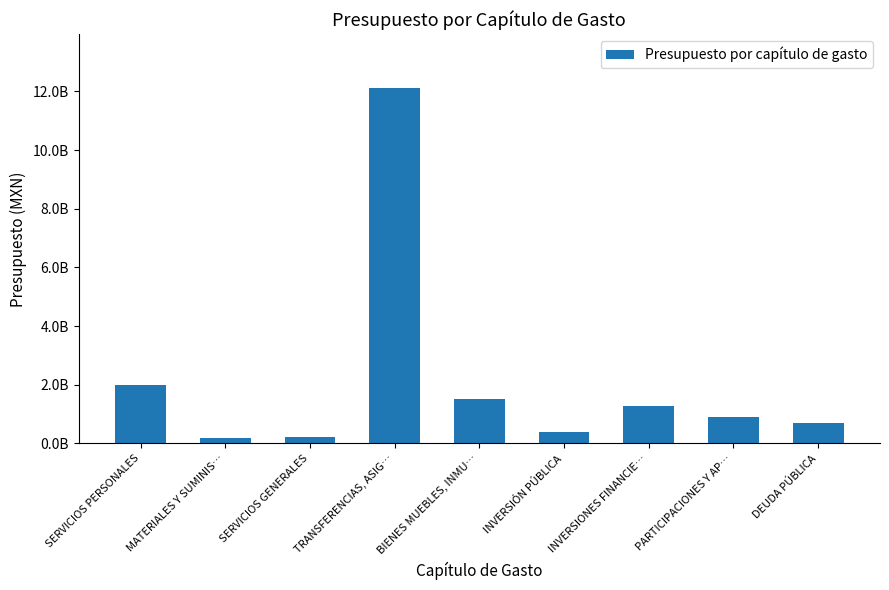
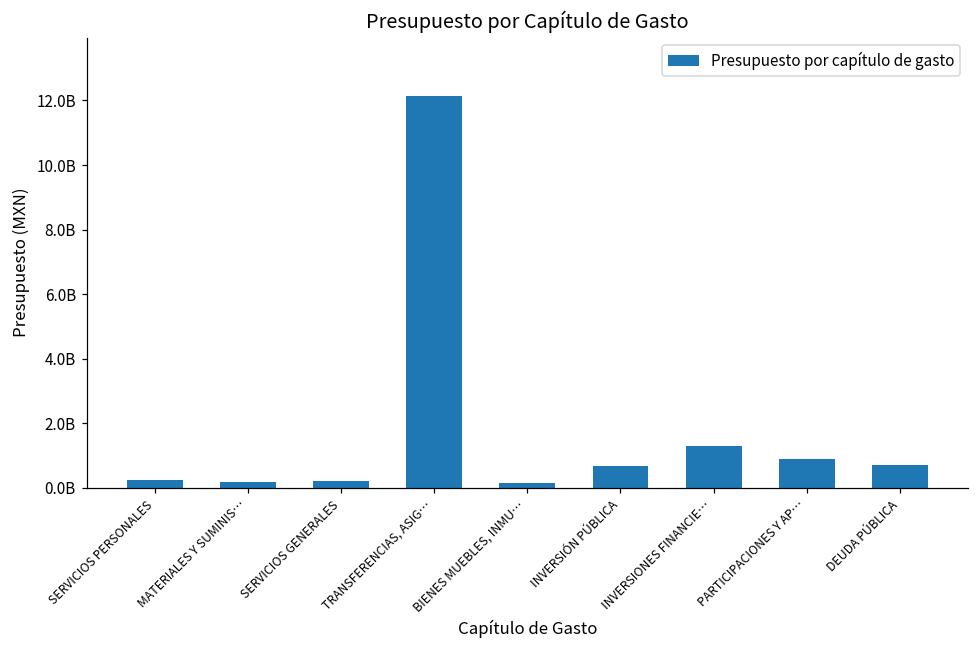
  {
-   "SERVICIOS PERSONALES": 2000000000,
+   "SERVICIOS PERSONALES": 300000000,
    "MATERIALES Y SUMINIS…": 200000000,
    "SERVICIOS GENERALES": 200000000,
    "TRANSFERENCIAS, ASIG…": 12100000000,
-   "BIENES MUEBLES, INMU…": 1500000000,
-   "INVERSIÓN PÚBLICA": 400000000,
+   "BIENES MUEBLES, INMU…": 200000000,
+   "INVERSIÓN PÚBLICA": 700000000,
    "INVERSIONES FINANCIE…": 1300000000,
    "PARTICIPACIONES Y AP…": 900000000,
    "DEUDA PÚBLICA": 700000000
  }
